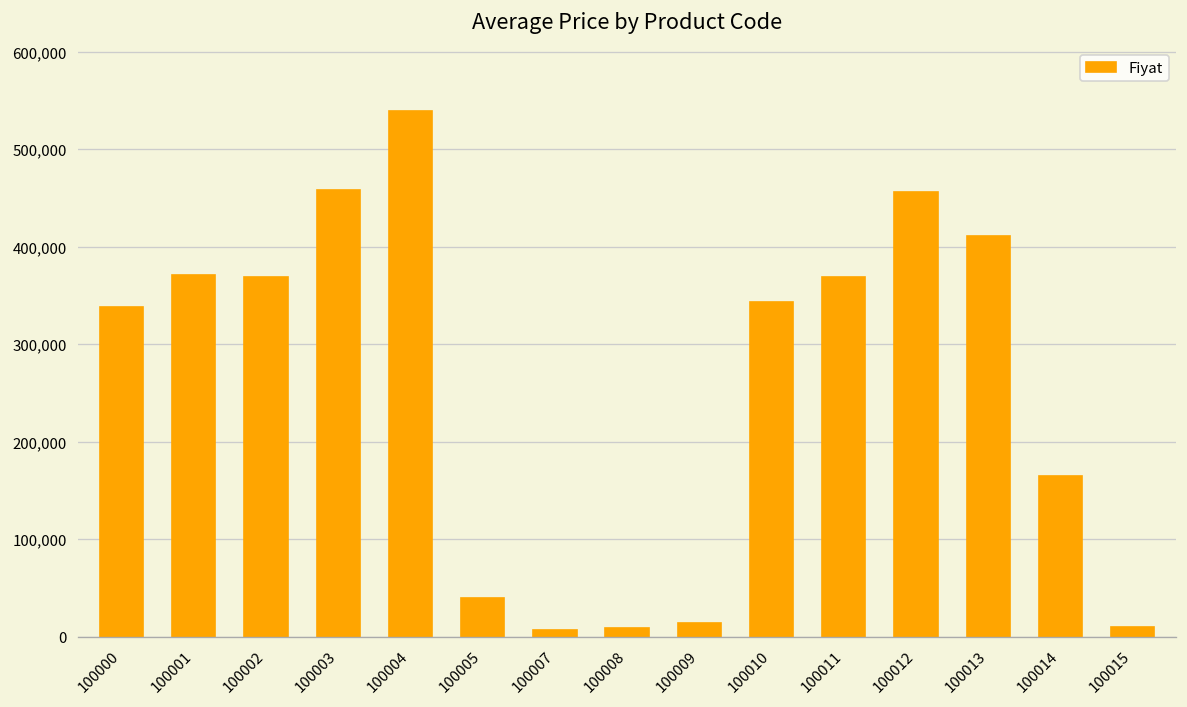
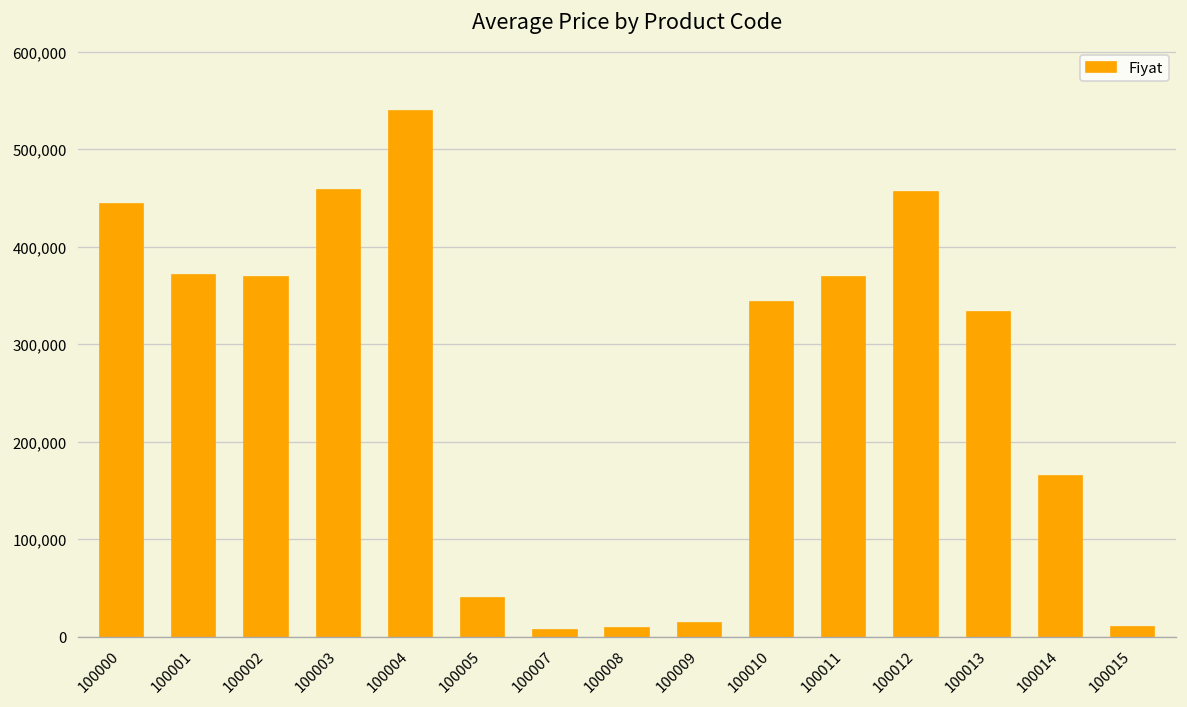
  {
-   "100000": "340,000",
+   "100000": "440,000",
    "100001": "370,000",
    "100002": "370,000",
    "100003": "460,000",
    "100004": "540,000",
    "100005": "40,000",
    "100007": "10,000",
    "100008": "10,000",
    "100009": "10,000",
    "100010": "340,000",
    "100011": "370,000",
    "100012": "460,000",
-   "100013": "410,000",
+   "100013": "330,000",
    "100014": "160,000",
    "100015": "10,000"
  }
